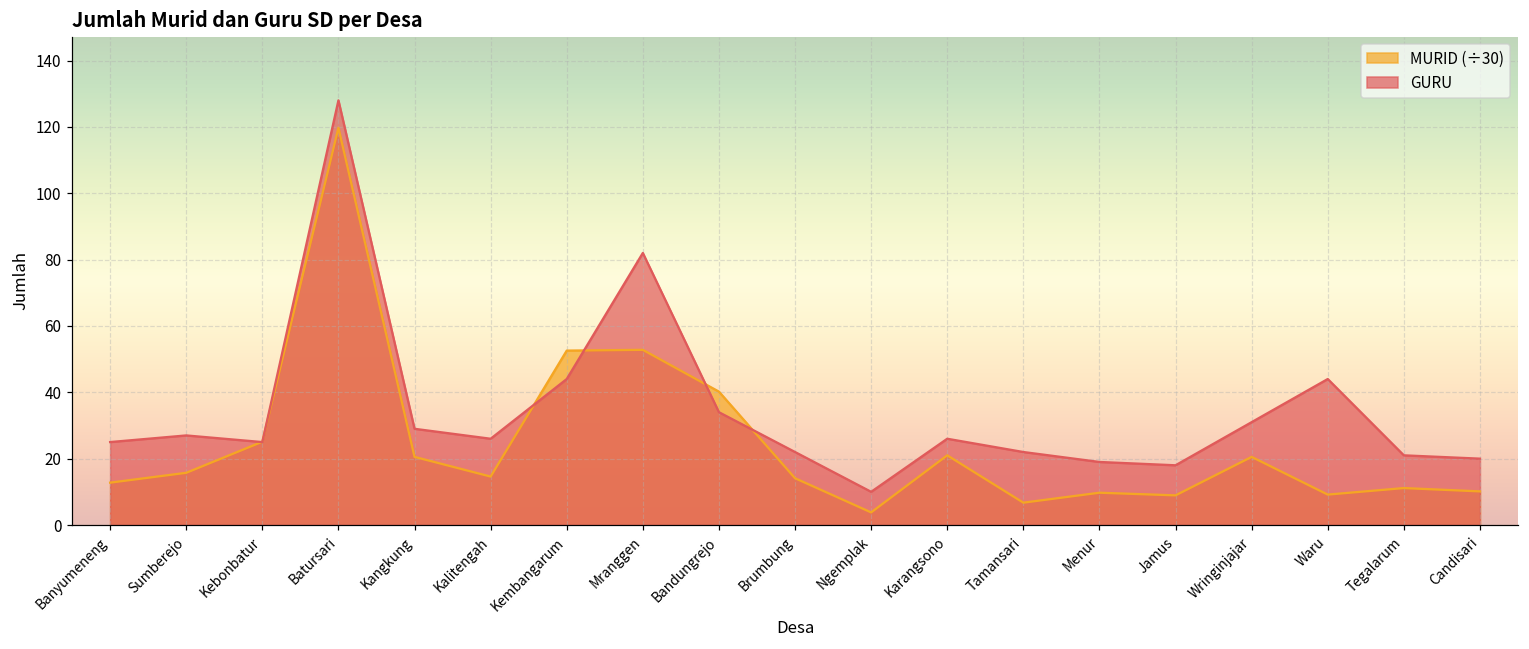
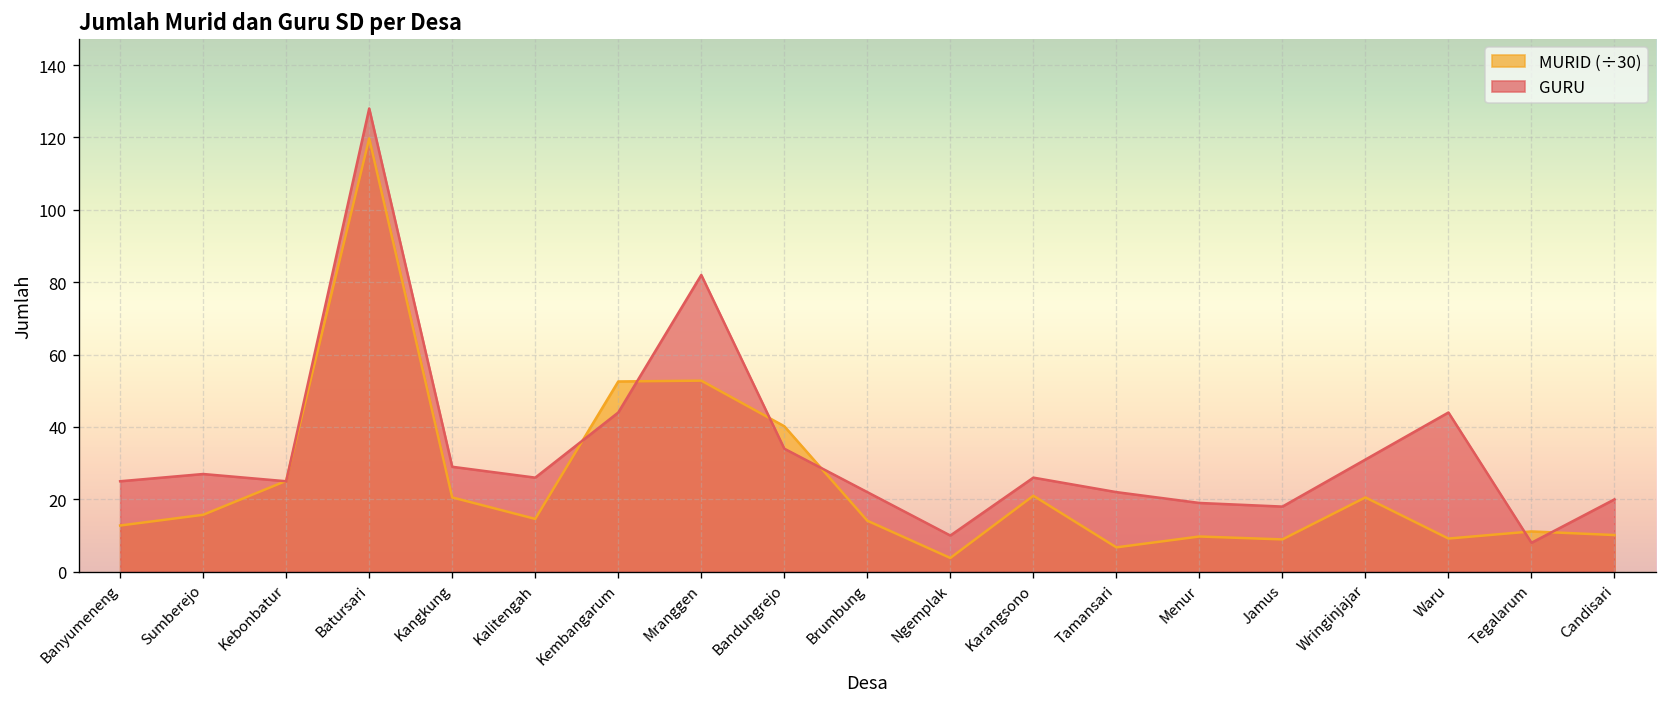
  {
    "MURID (÷30)": {
      "Banyumeneng": 13,
      "Sumberejo": 16,
      "Batursari": 120,
      "Kangkung": 21,
      "Kalitengah": 15,
      "Kembangarum": 53,
      "Mranggen": 53,
      "Bandungrejo": 40,
      "Brumbung": 14,
      "Ngemplak": 4,
      "Karangsono": 21,
      "Tamansari": 7,
      "Menur": 10,
      "Jamus": 9,
      "Wringinjajar": 21,
      "Waru": 9,
      "Tegalarum": 11,
      "Candisari": 10
    },
    "GURU": {
      "Banyumeneng": 25,
      "Sumberejo": 27,
      "Batursari": 128,
      "Kangkung": 29,
      "Kalitengah": 26,
      "Kembangarum": 44,
      "Mranggen": 82,
      "Bandungrejo": 34,
      "Brumbung": 22,
      "Ngemplak": 10,
      "Karangsono": 26,
      "Tamansari": 22,
      "Menur": 19,
      "Jamus": 18,
      "Wringinjajar": 31,
      "Waru": 44,
-     "Tegalarum": 21,
+     "Tegalarum": 8,
      "Candisari": 20
    }
  }
